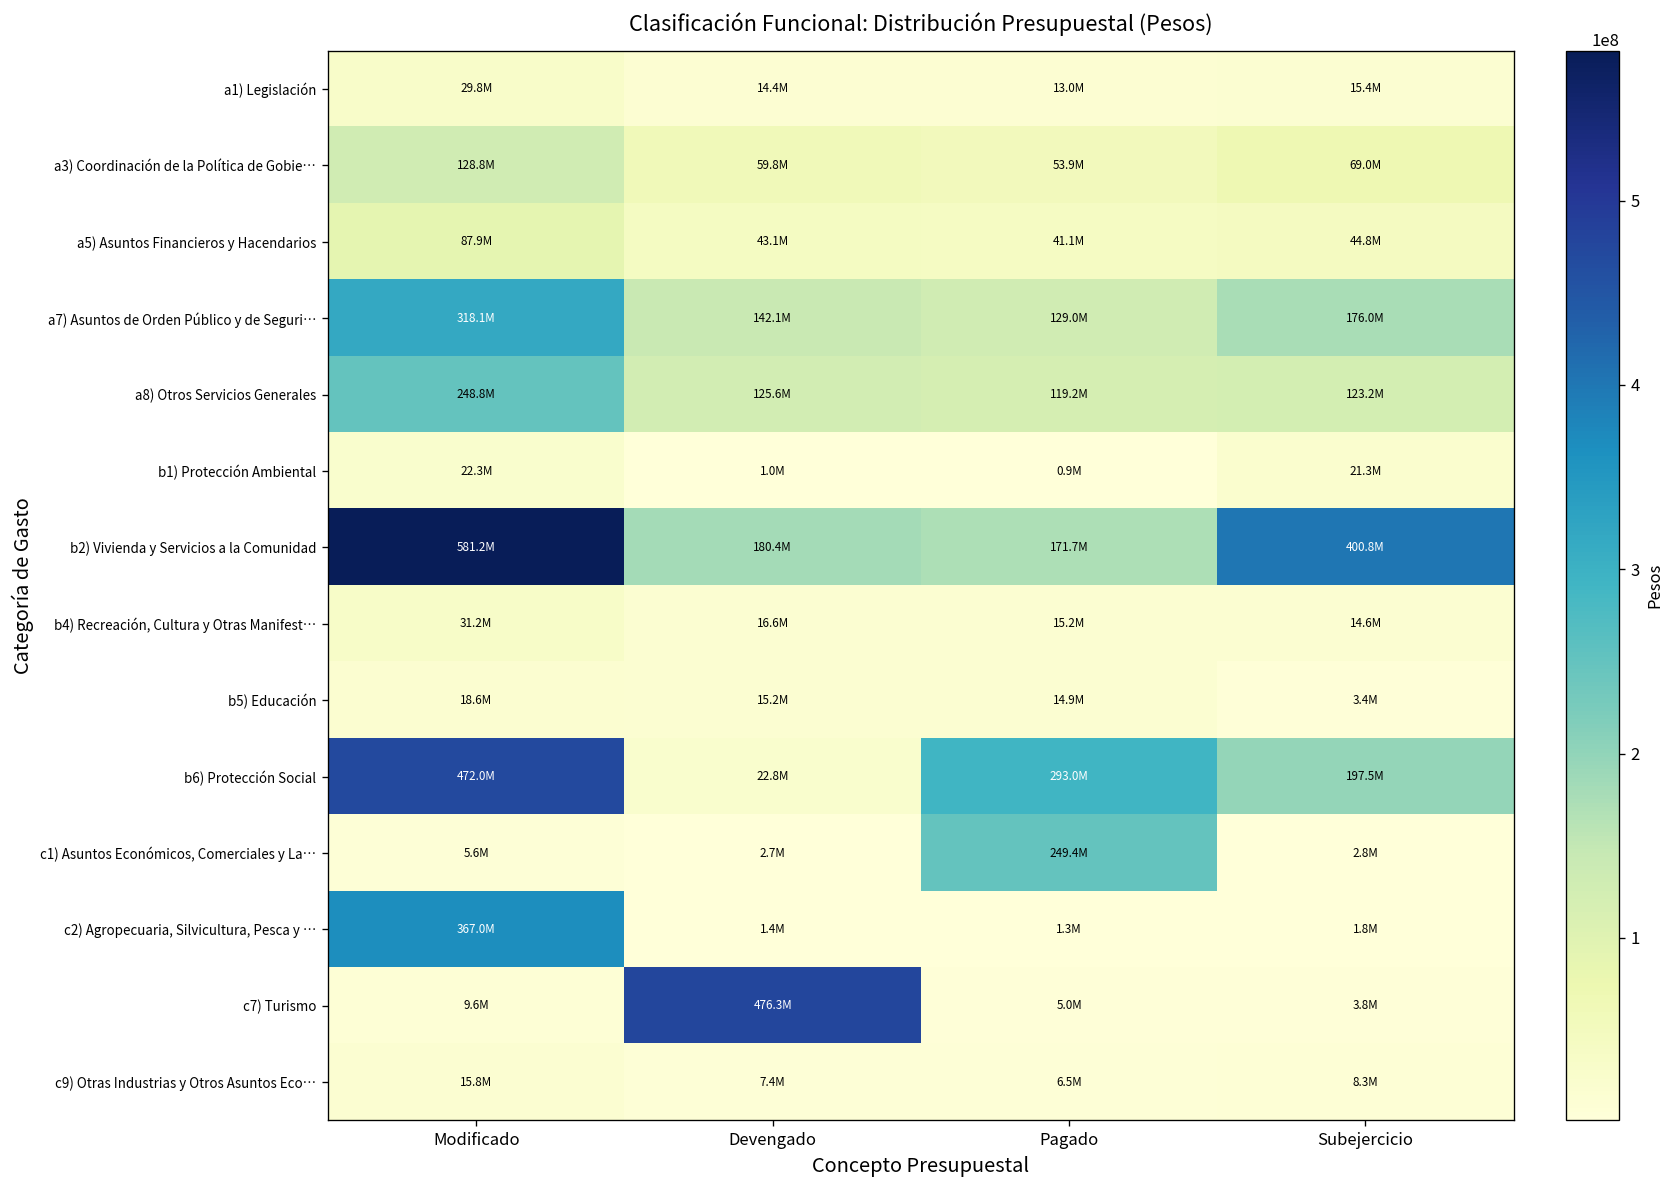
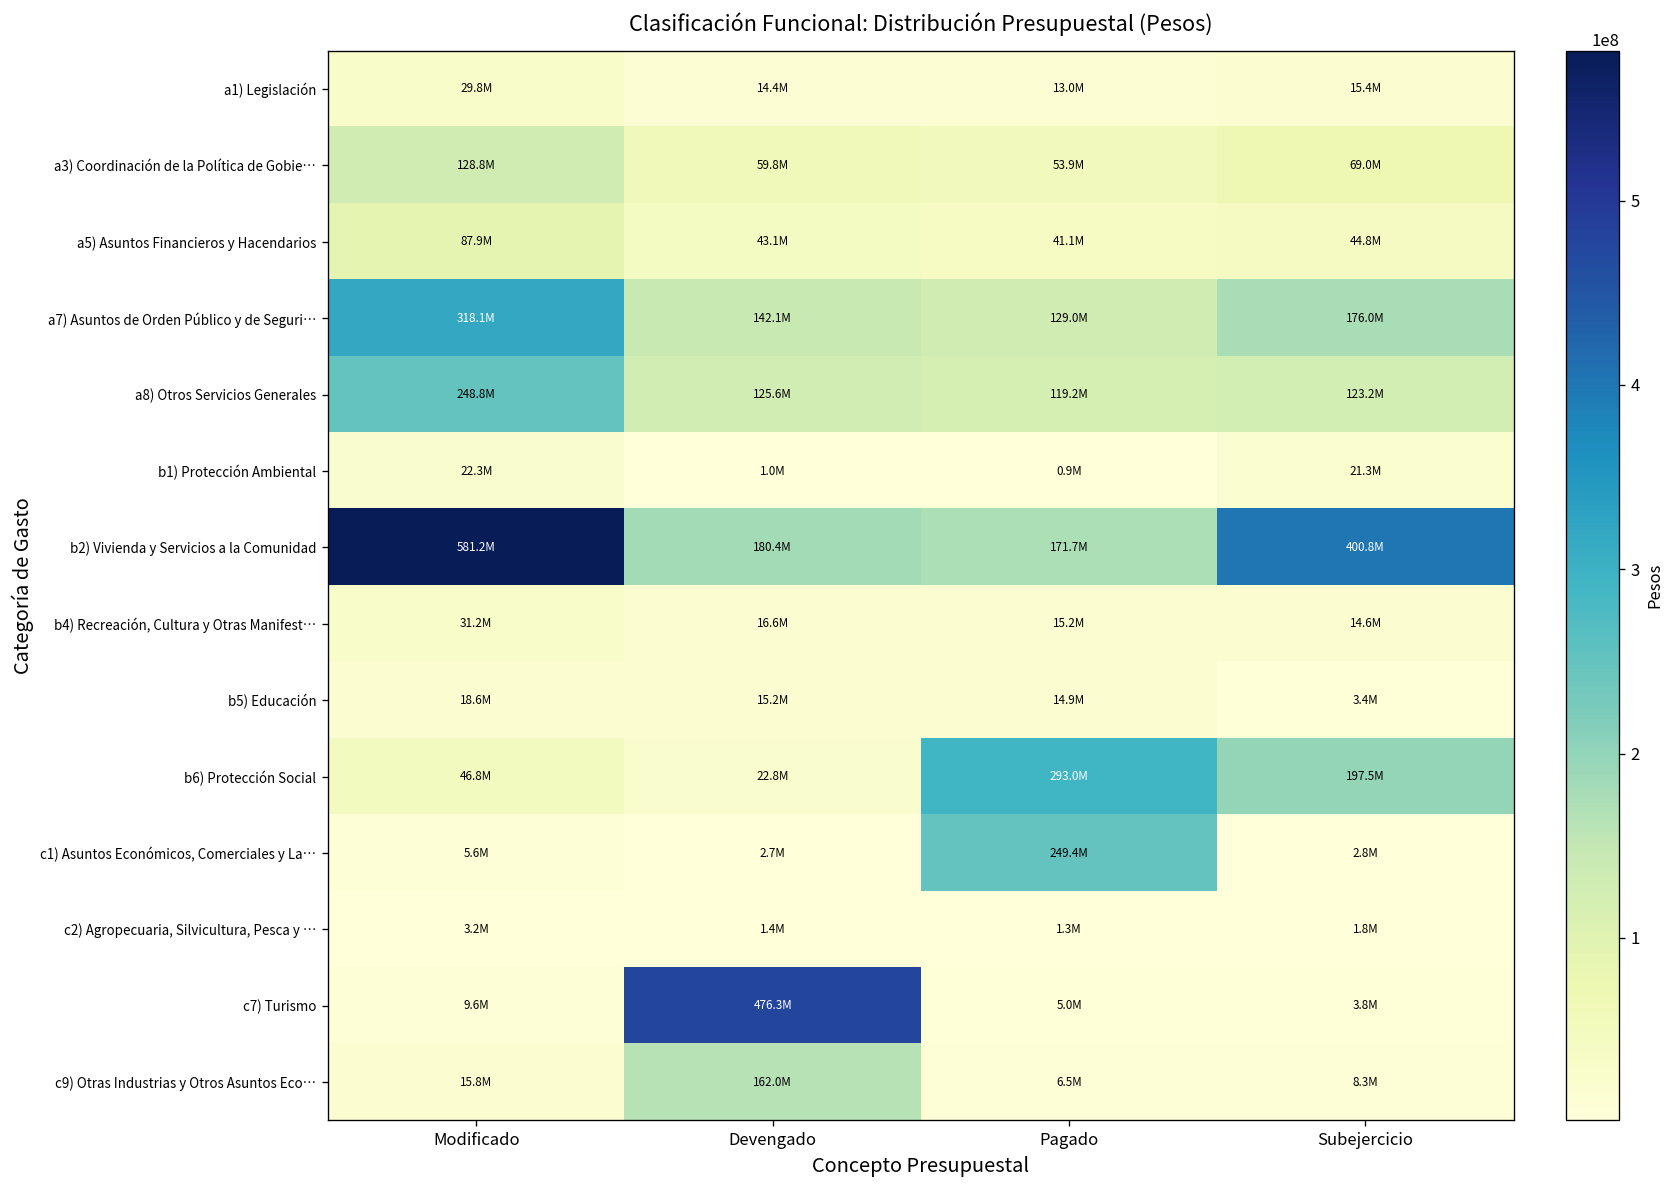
  {
    "a1) Legislación": {
      "Modificado": "29.8M",
      "Devengado": "14.4M",
      "Pagado": "13.0M",
      "Subejercicio": "15.4M"
    },
    "a3) Coordinación de la Política de Gobie…": {
      "Modificado": "128.8M",
      "Devengado": "59.8M",
      "Pagado": "53.9M",
      "Subejercicio": "69.0M"
    },
    "a5) Asuntos Financieros y Hacendarios": {
      "Modificado": "87.9M",
      "Devengado": "43.1M",
      "Pagado": "41.1M",
      "Subejercicio": "44.8M"
    },
    "a7) Asuntos de Orden Público y de Seguri…": {
      "Modificado": "318.1M",
      "Devengado": "142.1M",
      "Pagado": "129.0M",
      "Subejercicio": "176.0M"
    },
    "a8) Otros Servicios Generales": {
      "Modificado": "248.8M",
      "Devengado": "125.6M",
      "Pagado": "119.2M",
      "Subejercicio": "123.2M"
    },
    "b1) Protección Ambiental": {
      "Modificado": "22.3M",
      "Devengado": "1.0M",
      "Pagado": "0.9M",
      "Subejercicio": "21.3M"
    },
    "b2) Vivienda y Servicios a la Comunidad": {
      "Modificado": "581.2M",
      "Devengado": "180.4M",
      "Pagado": "171.7M",
      "Subejercicio": "400.8M"
    },
    "b4) Recreación, Cultura y Otras Manifest…": {
      "Modificado": "31.2M",
      "Devengado": "16.6M",
      "Pagado": "15.2M",
      "Subejercicio": "14.6M"
    },
    "b5) Educación": {
      "Modificado": "18.6M",
      "Devengado": "15.2M",
      "Pagado": "14.9M",
      "Subejercicio": "3.4M"
    },
    "b6) Protección Social": {
-     "Modificado": "472.0M",
+     "Modificado": "46.8M",
      "Devengado": "22.8M",
      "Pagado": "293.0M",
      "Subejercicio": "197.5M"
    },
    "c1) Asuntos Económicos, Comerciales y La…": {
      "Modificado": "5.6M",
      "Devengado": "2.7M",
      "Pagado": "249.4M",
      "Subejercicio": "2.8M"
    },
    "c2) Agropecuaria, Silvicultura, Pesca y …": {
-     "Modificado": "367.0M",
+     "Modificado": "3.2M",
      "Devengado": "1.4M",
      "Pagado": "1.3M",
      "Subejercicio": "1.8M"
    },
    "c7) Turismo": {
      "Modificado": "9.6M",
      "Devengado": "476.3M",
      "Pagado": "5.0M",
      "Subejercicio": "3.8M"
    },
    "c9) Otras Industrias y Otros Asuntos Eco…": {
      "Modificado": "15.8M",
-     "Devengado": "7.4M",
+     "Devengado": "162.0M",
      "Pagado": "6.5M",
      "Subejercicio": "8.3M"
    }
  }
